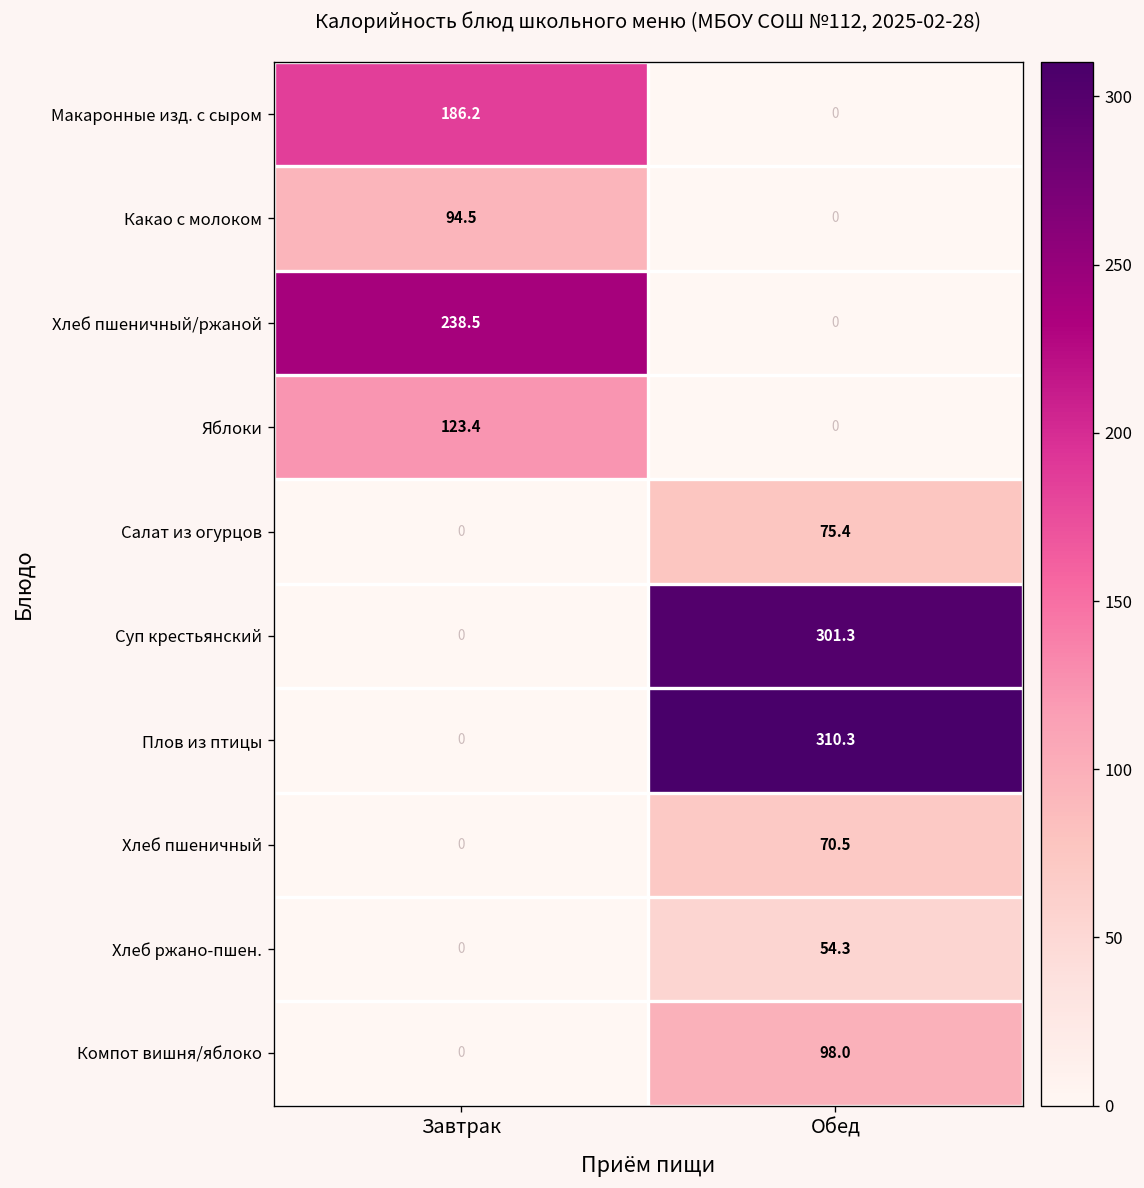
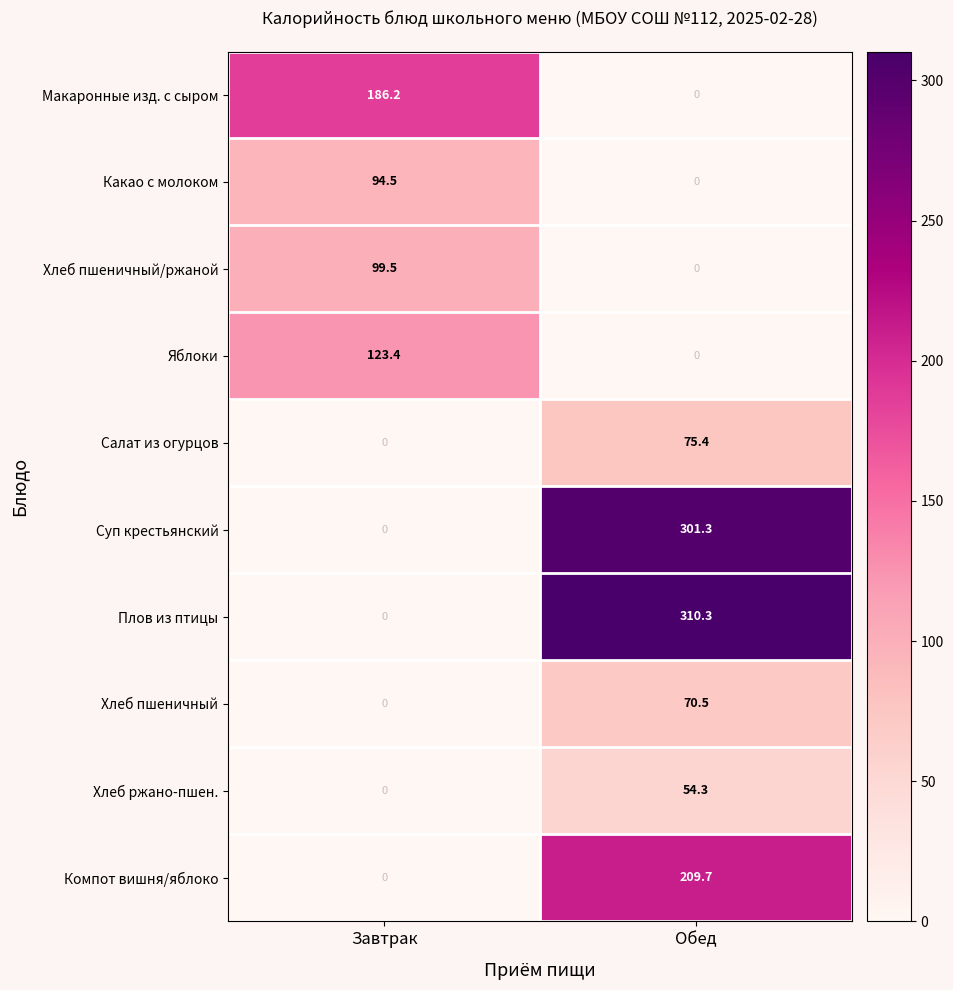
  {
    "Макаронные изд. с сыром": {
      "Завтрак": 186.2,
      "Обед": 0
    },
    "Какао с молоком": {
      "Завтрак": 94.5,
      "Обед": 0
    },
    "Хлеб пшеничный/ржаной": {
-     "Завтрак": 238.5,
+     "Завтрак": 99.5,
      "Обед": 0
    },
    "Яблоки": {
      "Завтрак": 123.4,
      "Обед": 0
    },
    "Салат из огурцов": {
      "Завтрак": 0,
      "Обед": 75.4
    },
    "Суп крестьянский": {
      "Завтрак": 0,
      "Обед": 301.3
    },
    "Плов из птицы": {
      "Завтрак": 0,
      "Обед": 310.3
    },
    "Хлеб пшеничный": {
      "Завтрак": 0,
      "Обед": 70.5
    },
    "Хлеб ржано-пшен.": {
      "Завтрак": 0,
      "Обед": 54.3
    },
    "Компот вишня/яблоко": {
      "Завтрак": 0,
-     "Обед": 98.0
+     "Обед": 209.7
    }
  }
